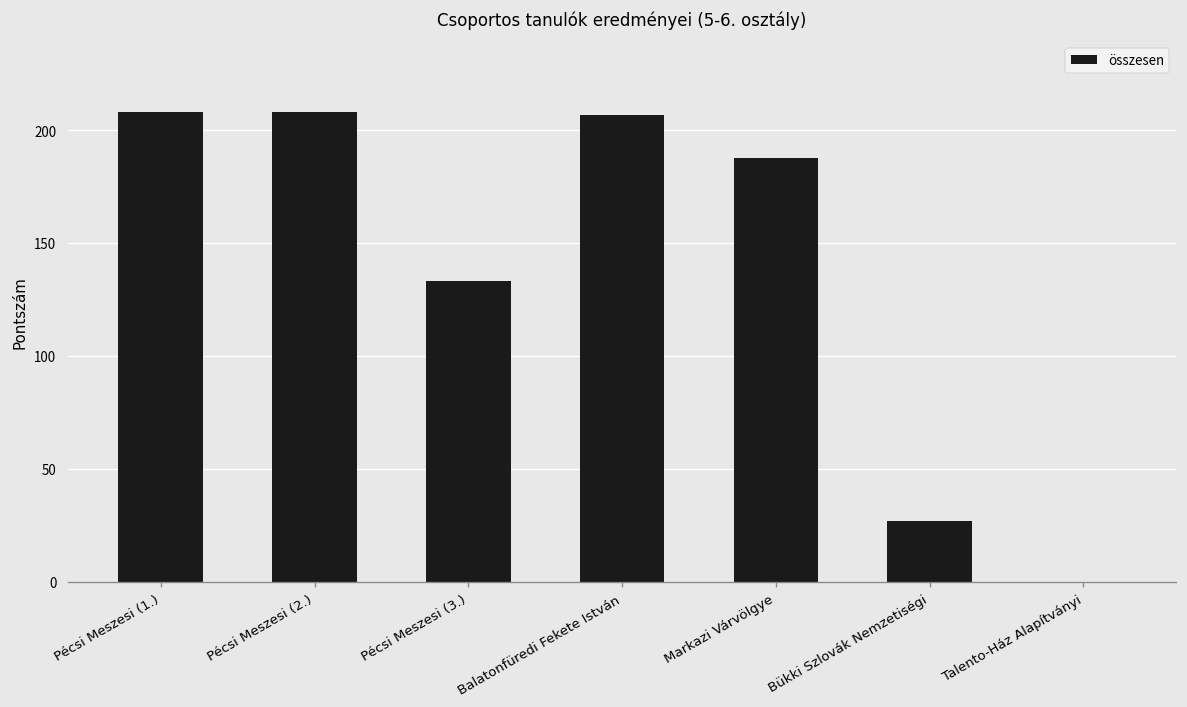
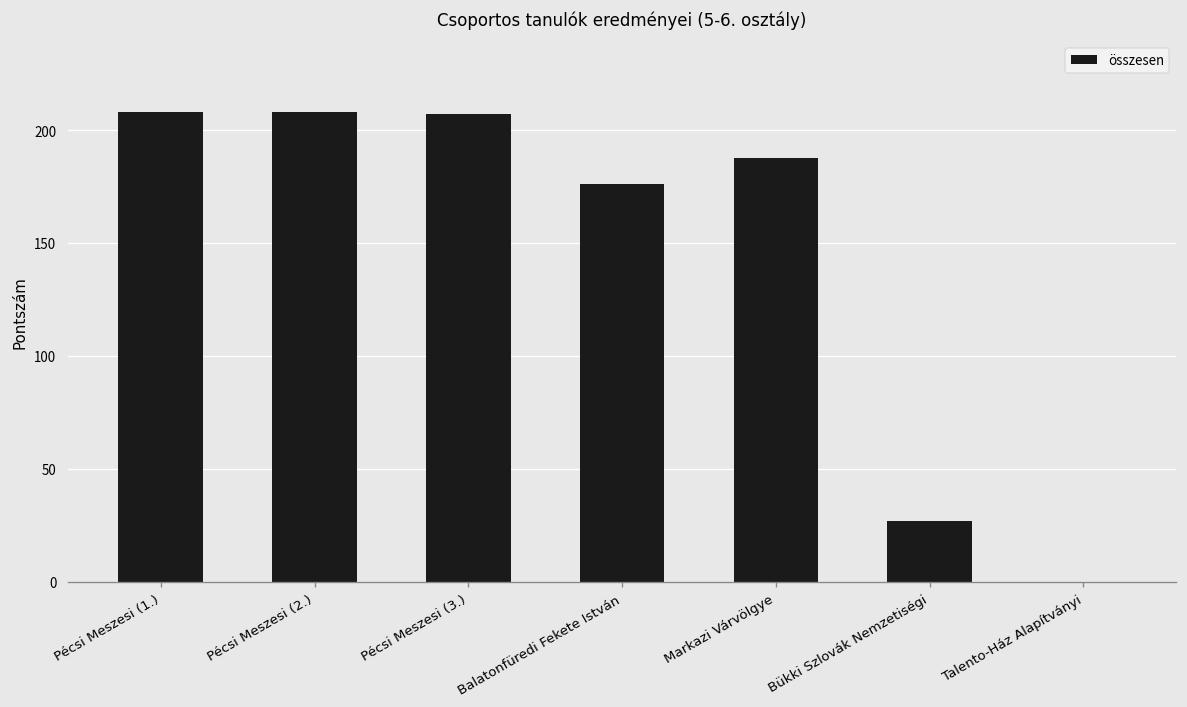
  {
    "Pécsi Meszesi (1.)": 208,
    "Pécsi Meszesi (2.)": 208,
-   "Pécsi Meszesi (3.)": 133,
-   "Balatonfüredi Fekete István": 207,
+   "Pécsi Meszesi (3.)": 207,
+   "Balatonfüredi Fekete István": 176,
    "Markazi Várvölgye": 188,
    "Bükki Szlovák Nemzetiségi": 27,
    "Talento-Ház Alapítványi": 0
  }
